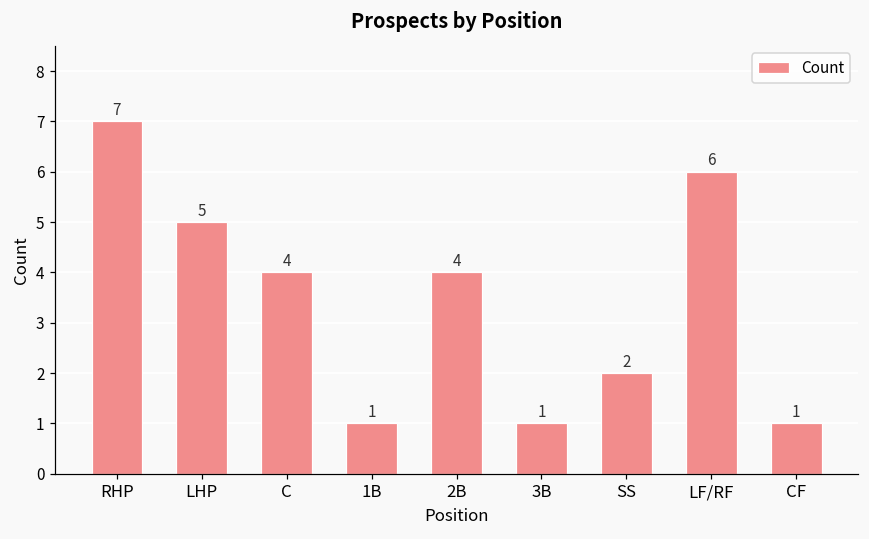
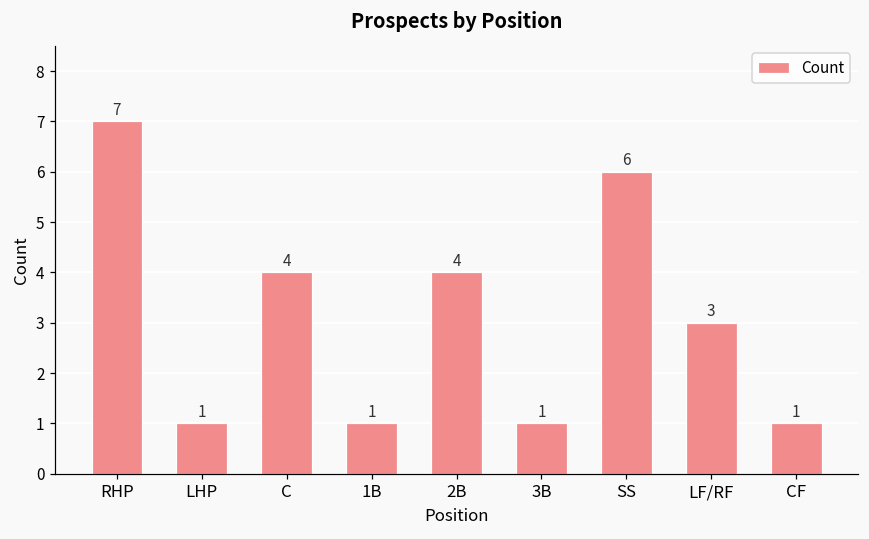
  {
    "RHP": 7,
-   "LHP": 5,
+   "LHP": 1,
    "C": 4,
    "1B": 1,
    "2B": 4,
    "3B": 1,
-   "SS": 2,
-   "LF/RF": 6,
+   "SS": 6,
+   "LF/RF": 3,
    "CF": 1
  }
